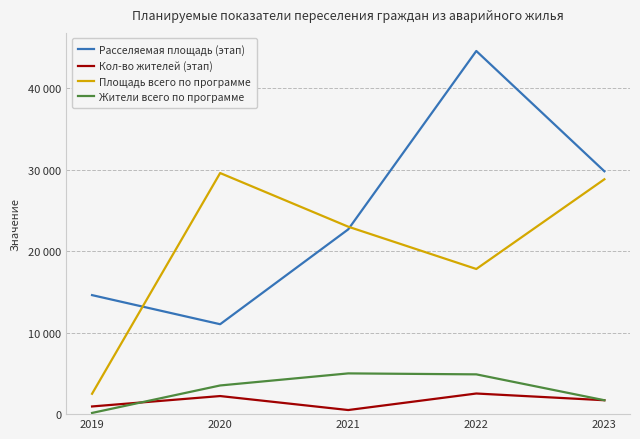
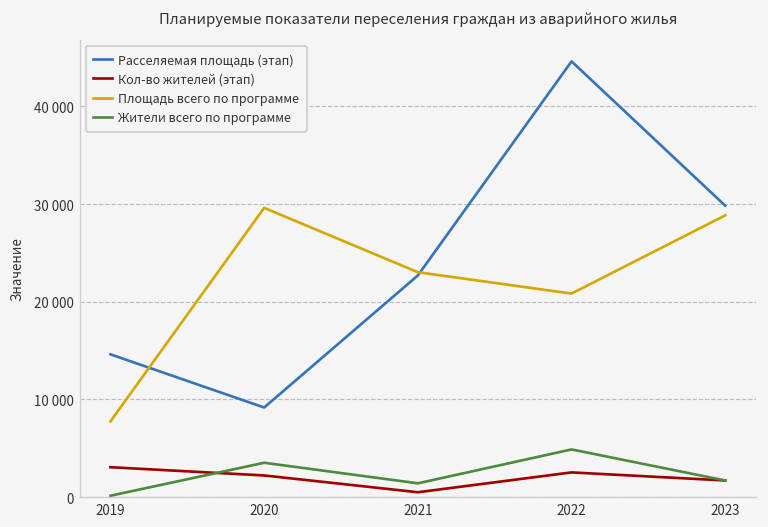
  {
    "Расселяемая площадь (этап)": {
      "2019": 15000,
-     "2020": 11000,
+     "2020": 9000,
      "2021": 23000,
      "2022": 45000,
      "2023": 30000
    },
    "Кол-во жителей (этап)": {
-     "2019": 1000,
+     "2019": 3000,
      "2020": 2000,
      "2021": 1000,
      "2022": 3000
    },
    "Площадь всего по программе": {
-     "2019": 3000,
+     "2019": 8000,
      "2020": 30000,
      "2021": 23000,
-     "2022": 18000,
+     "2022": 21000,
      "2023": 29000
    },
    "Жители всего по программе": {
      "2019": 0,
      "2020": 4000,
-     "2021": 5000,
+     "2021": 1000,
      "2022": 5000
    }
  }
